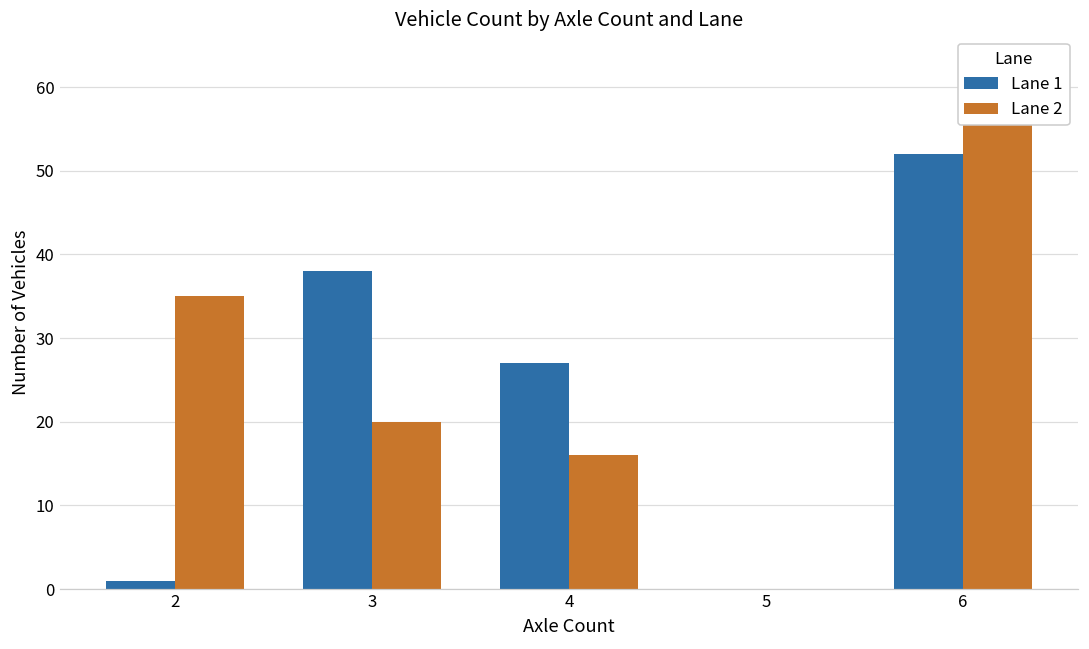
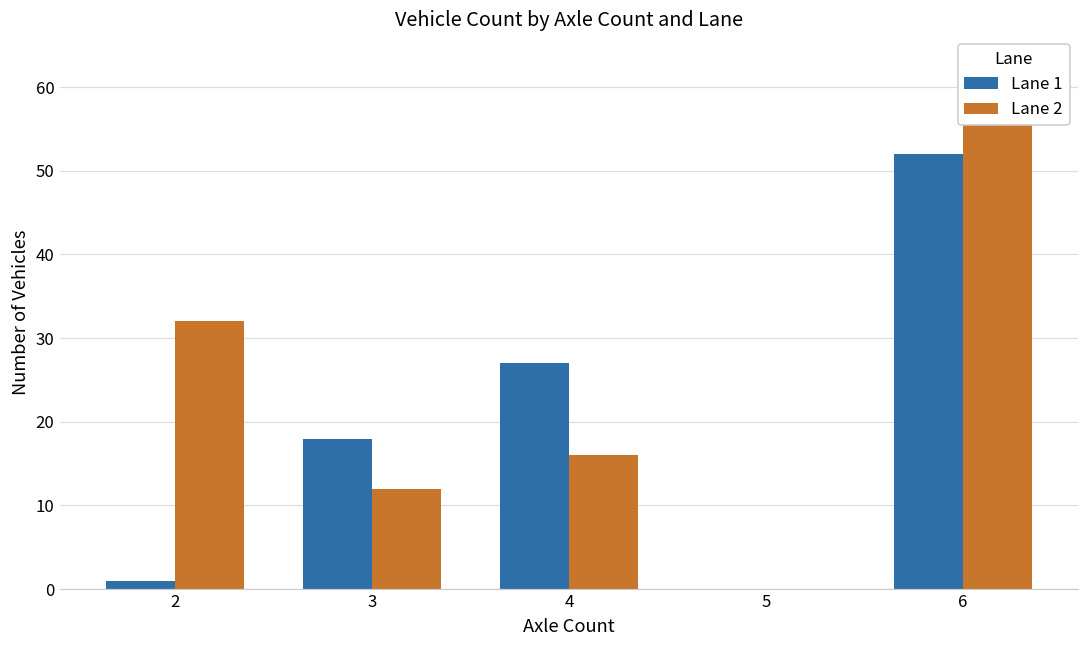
  {
    "Lane 1": {
      "2": 1,
-     "3": 38,
+     "3": 18,
      "4": 27,
      "5": 0,
      "6": 52
    },
    "Lane 2": {
-     "2": 35,
-     "3": 20,
+     "2": 32,
+     "3": 12,
      "4": 16,
      "5": 0
    }
  }
